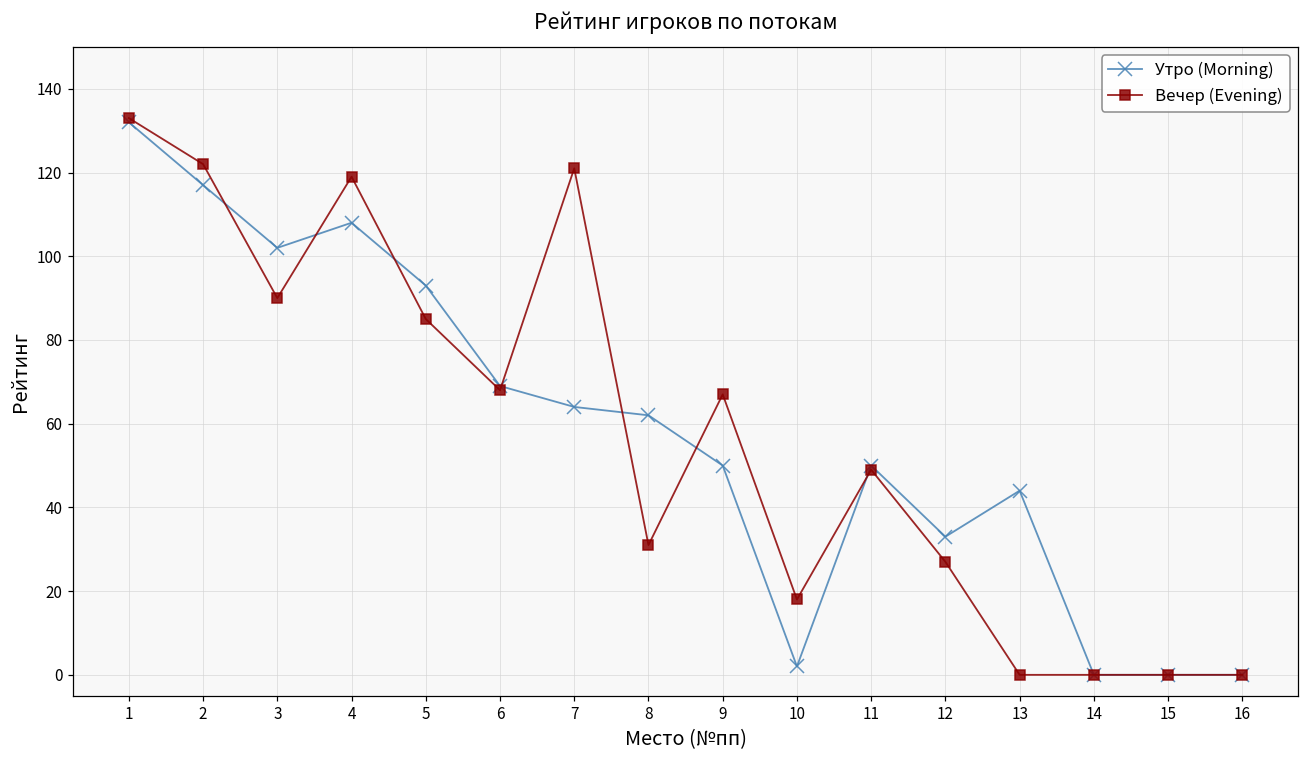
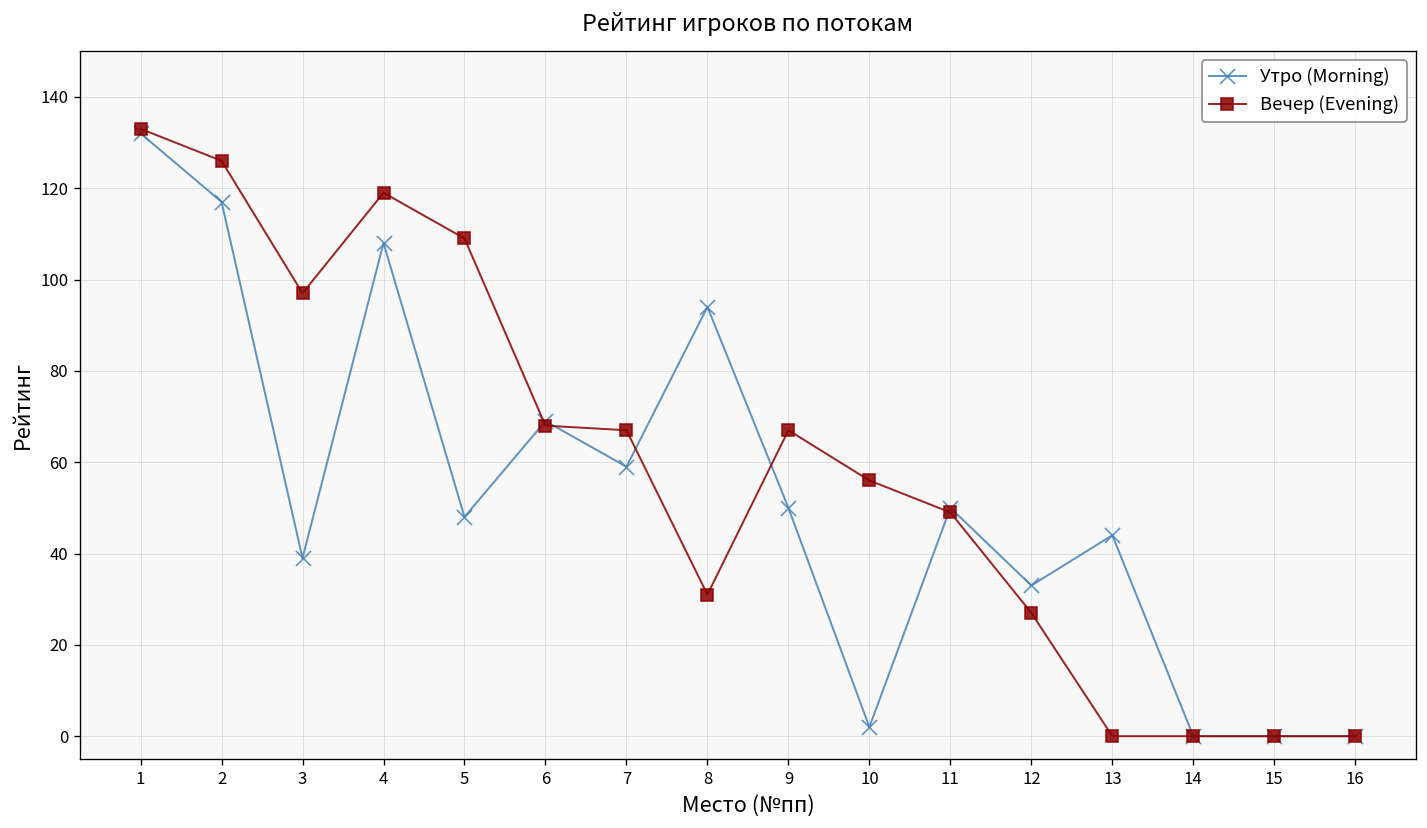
  {
    "Утро (Morning)": {
      "1": 132,
      "2": 117,
-     "3": 102,
+     "3": 39,
      "4": 108,
-     "5": 93,
+     "5": 48,
      "6": 69,
-     "7": 64,
-     "8": 62,
+     "7": 59,
+     "8": 94,
      "9": 50,
      "10": 2,
      "11": 50,
      "12": 33,
      "13": 44
    },
    "Вечер (Evening)": {
      "1": 133,
-     "2": 122,
-     "3": 90,
+     "2": 126,
+     "3": 97,
      "4": 119,
-     "5": 85,
+     "5": 109,
      "6": 68,
-     "7": 121,
+     "7": 67,
      "8": 31,
      "9": 67,
-     "10": 18,
+     "10": 56,
      "11": 49,
      "12": 27,
      "13": 0
    }
  }
